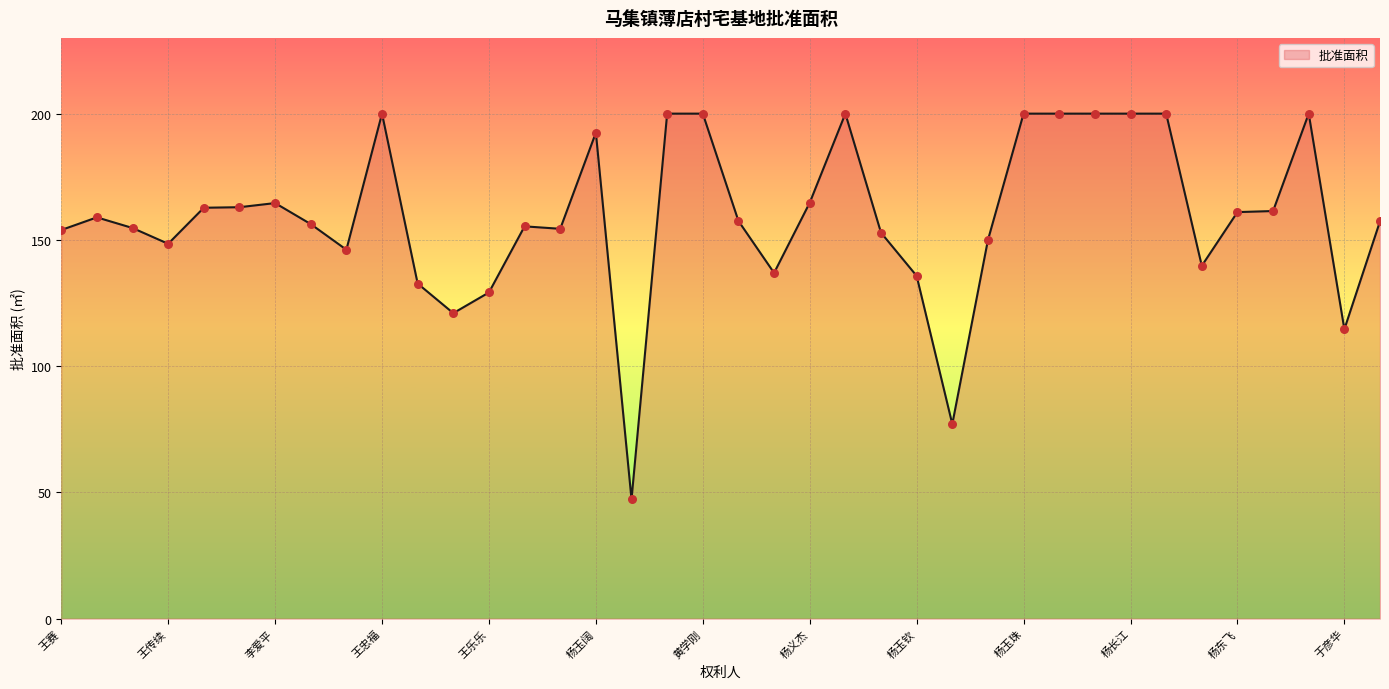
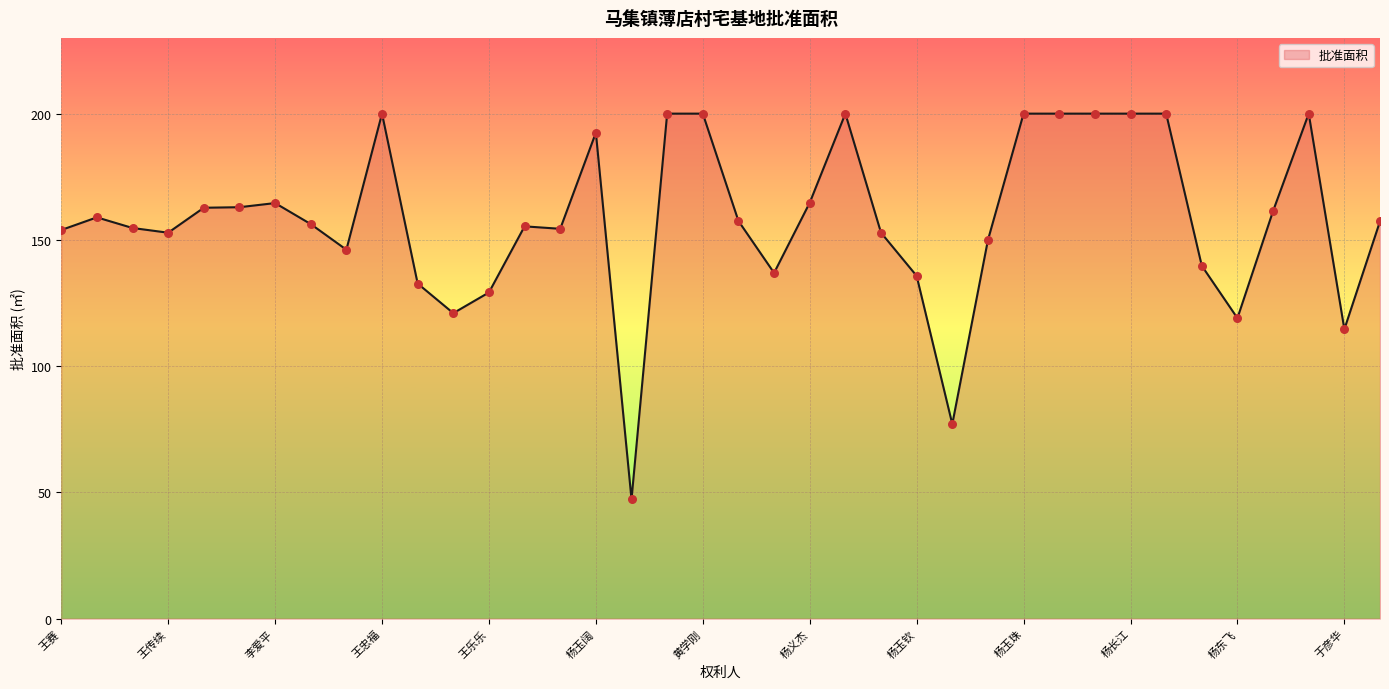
  {
    "王赛": 154,
-   "王传续": 148,
+   "王传续": 153,
    "李爱平": 165,
    "王忠福": 200,
    "王乐乐": 129,
    "杨玉阔": 192,
    "黄学刚": 200,
    "杨义杰": 165,
    "杨玉钦": 136,
    "杨玉珠": 200,
    "杨长江": 200,
-   "杨东飞": 161,
+   "杨东飞": 119,
    "于彦华": 115
  }
